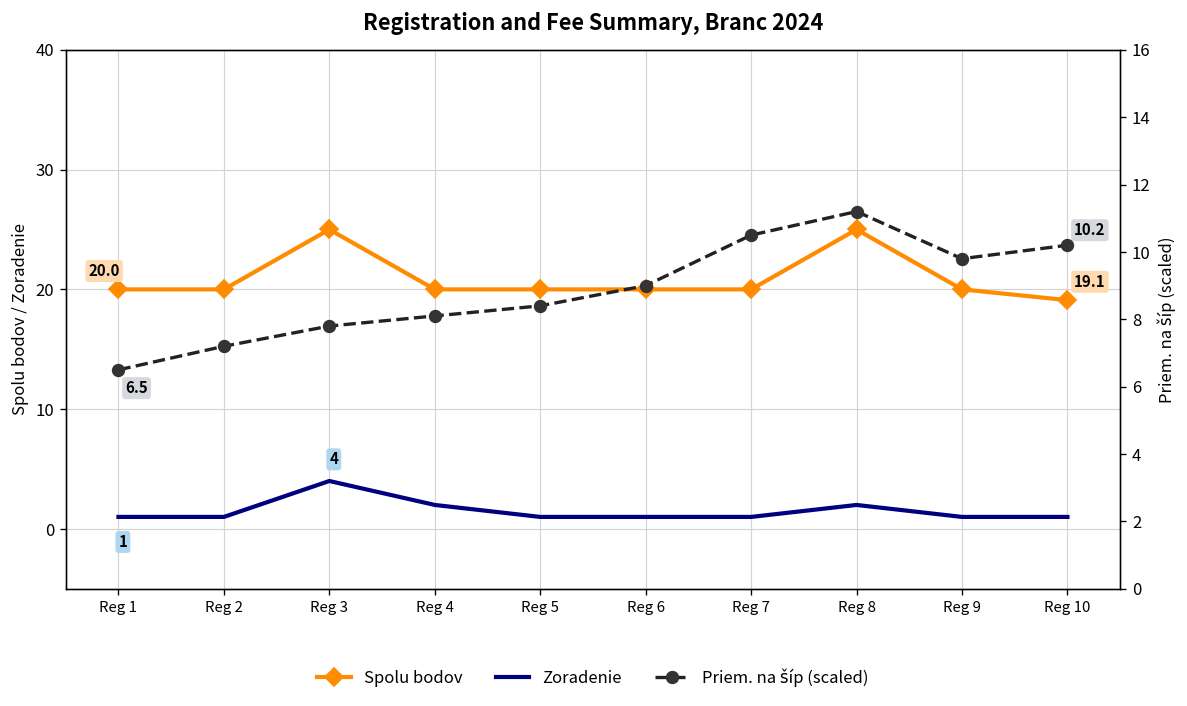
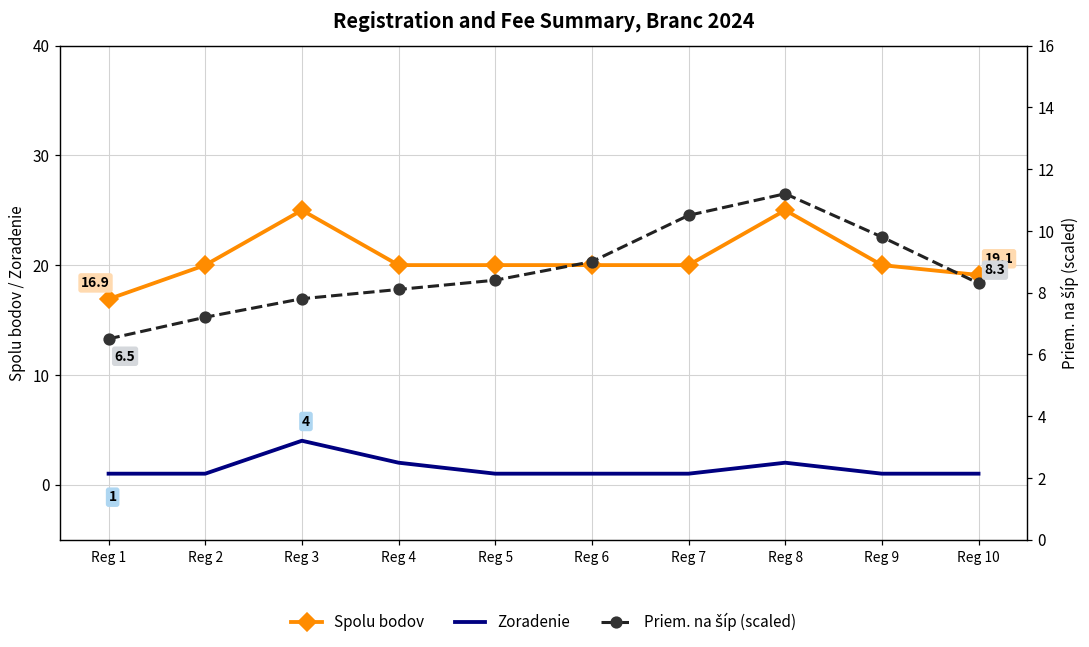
  {
    "Spolu bodov": {
-     "Reg 1": 20.0
+     "Reg 1": 16.9
    },
    "Priem. na šíp (scaled)": {
-     "Reg 10": 10.2
+     "Reg 10": 8.3
    }
  }
